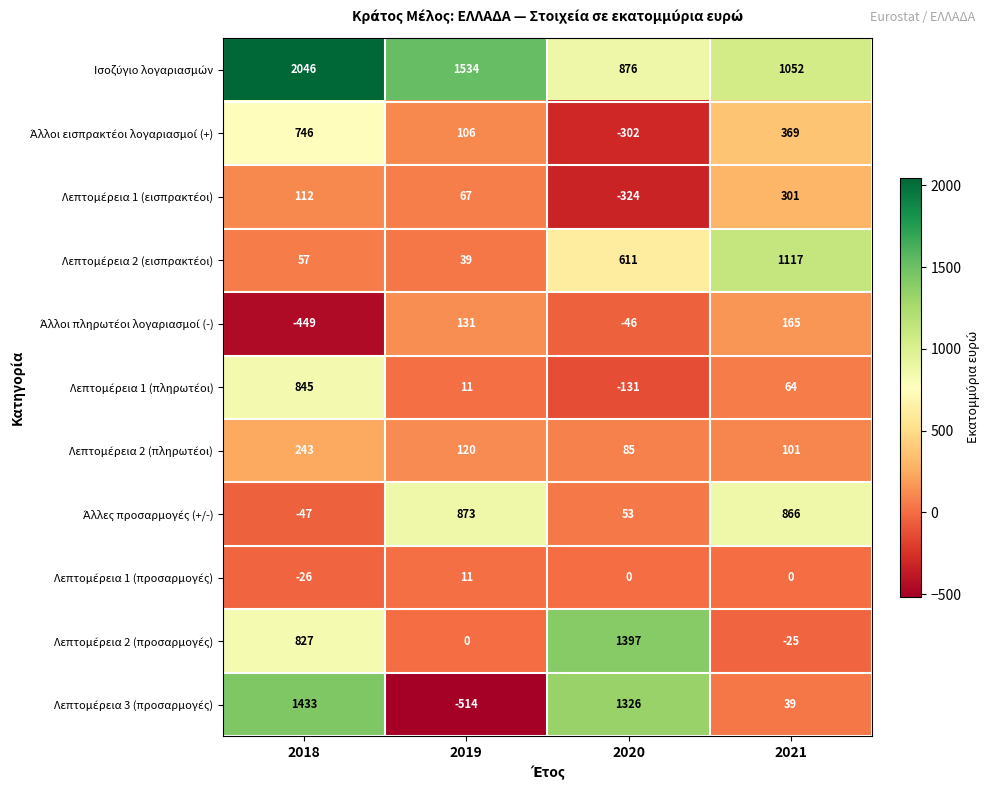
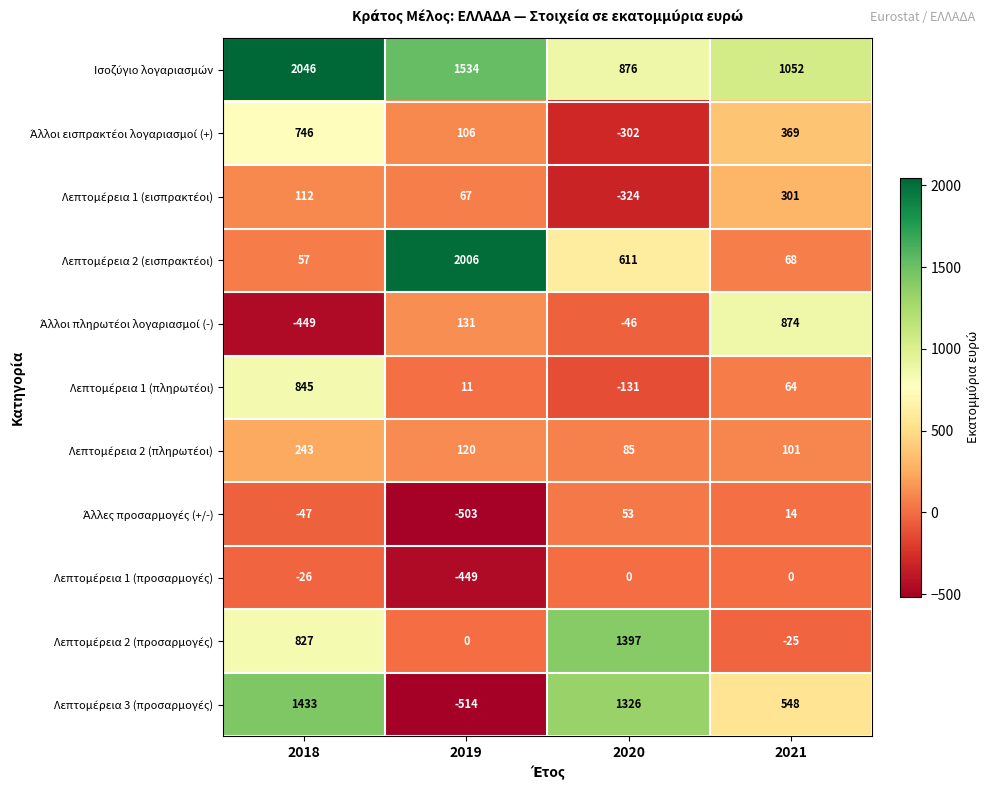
  {
    "Ισοζύγιο λογαριασμών": {
      "2018": 2046,
      "2019": 1534,
      "2020": 876,
      "2021": 1052
    },
    "Άλλοι εισπρακτέοι λογαριασμοί (+)": {
      "2018": 746,
      "2019": 106,
      "2020": -302,
      "2021": 369
    },
    "Λεπτομέρεια 1 (εισπρακτέοι)": {
      "2018": 112,
      "2019": 67,
      "2020": -324,
      "2021": 301
    },
    "Λεπτομέρεια 2 (εισπρακτέοι)": {
      "2018": 57,
-     "2019": 39,
+     "2019": 2006,
      "2020": 611,
-     "2021": 1117
+     "2021": 68
    },
    "Άλλοι πληρωτέοι λογαριασμοί (-)": {
      "2018": -449,
      "2019": 131,
      "2020": -46,
-     "2021": 165
+     "2021": 874
    },
    "Λεπτομέρεια 1 (πληρωτέοι)": {
      "2018": 845,
      "2019": 11,
      "2020": -131,
      "2021": 64
    },
    "Λεπτομέρεια 2 (πληρωτέοι)": {
      "2018": 243,
      "2019": 120,
      "2020": 85,
      "2021": 101
    },
    "Άλλες προσαρμογές (+/-)": {
      "2018": -47,
-     "2019": 873,
+     "2019": -503,
      "2020": 53,
-     "2021": 866
+     "2021": 14
    },
    "Λεπτομέρεια 1 (προσαρμογές)": {
      "2018": -26,
-     "2019": 11,
+     "2019": -449,
      "2020": 0,
      "2021": 0
    },
    "Λεπτομέρεια 2 (προσαρμογές)": {
      "2018": 827,
      "2019": 0,
      "2020": 1397,
      "2021": -25
    },
    "Λεπτομέρεια 3 (προσαρμογές)": {
      "2018": 1433,
      "2019": -514,
      "2020": 1326,
-     "2021": 39
+     "2021": 548
    }
  }
